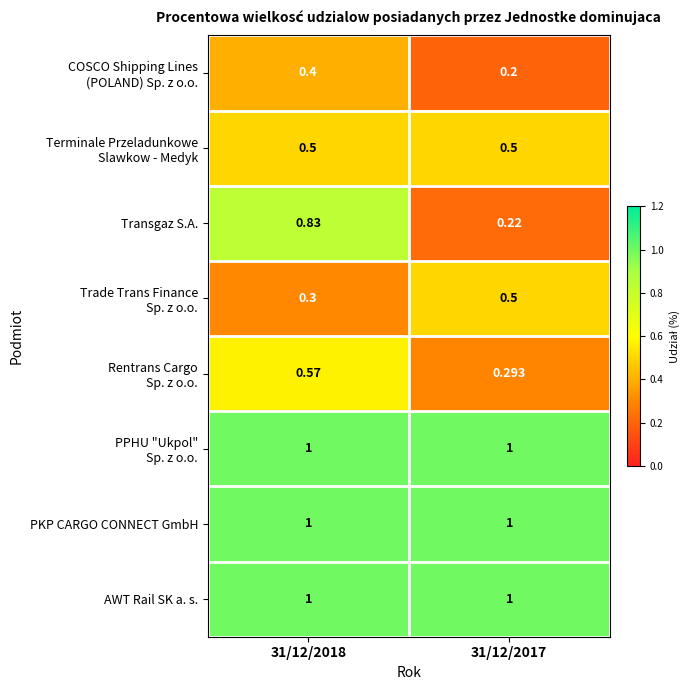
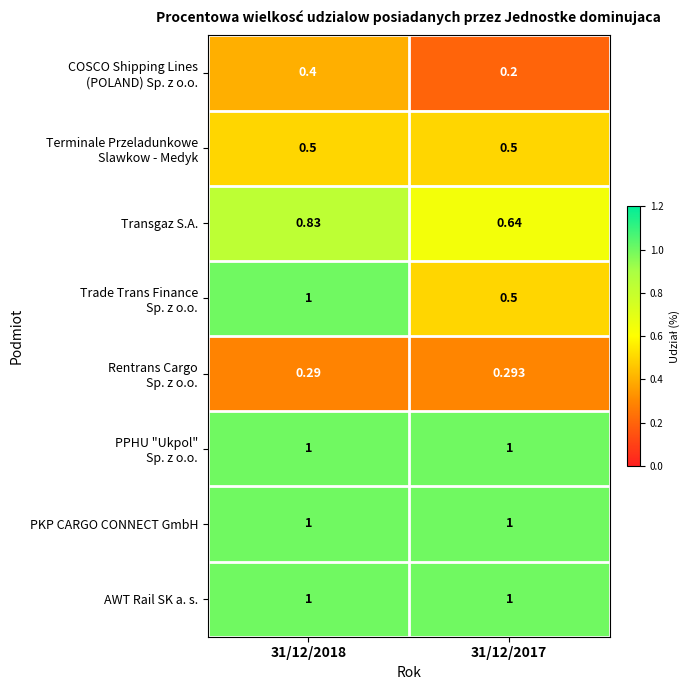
  {
    "COSCO Shipping Lines (POLAND) Sp. z o.o.": {
      "31/12/2018": 0.4,
      "31/12/2017": 0.2
    },
    "Terminale Przeladunkowe Slawkow - Medyk": {
      "31/12/2018": 0.5,
      "31/12/2017": 0.5
    },
    "Transgaz S.A.": {
      "31/12/2018": 0.83,
-     "31/12/2017": 0.22
+     "31/12/2017": 0.64
    },
    "Trade Trans Finance Sp. z o.o.": {
-     "31/12/2018": 0.3,
+     "31/12/2018": 1,
      "31/12/2017": 0.5
    },
    "Rentrans Cargo Sp. z o.o.": {
-     "31/12/2018": 0.57,
+     "31/12/2018": 0.29,
      "31/12/2017": 0.293
    },
    "PPHU \"Ukpol\" Sp. z o.o.": {
      "31/12/2018": 1,
      "31/12/2017": 1
    },
    "PKP CARGO CONNECT GmbH": {
      "31/12/2018": 1,
      "31/12/2017": 1
    },
    "AWT Rail SK a. s.": {
      "31/12/2018": 1,
      "31/12/2017": 1
    }
  }
